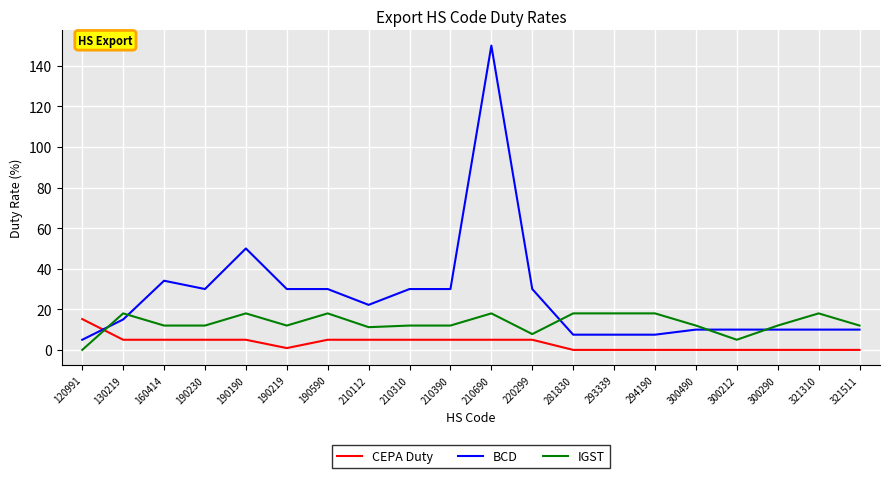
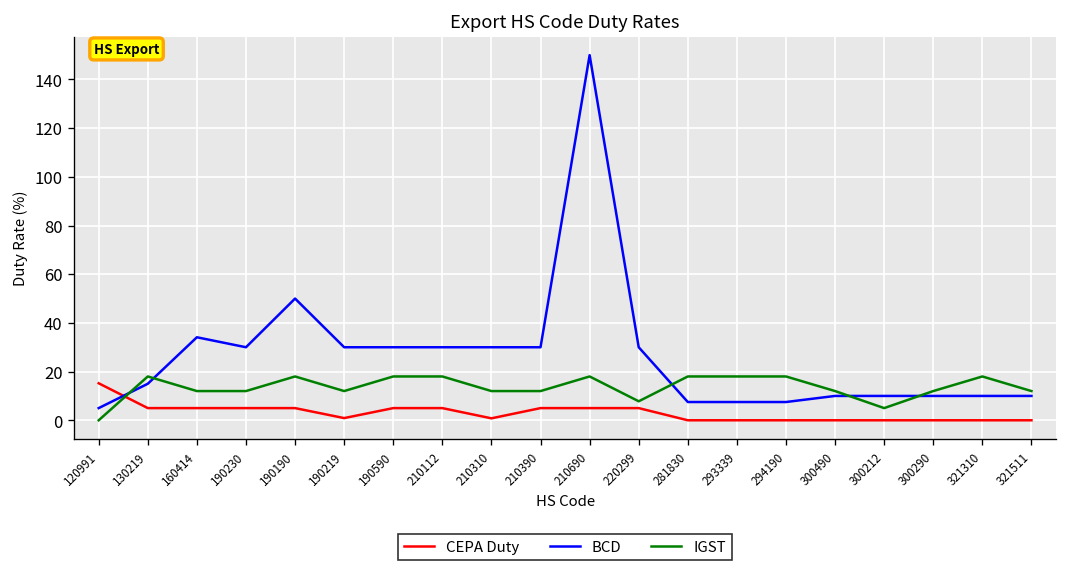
  {
    "CEPA Duty": {
      "120991": 15,
      "130219": 5,
      "160414": 5,
      "190230": 5,
      "190190": 5,
      "190219": 1,
      "190590": 5,
      "210112": 5,
-     "210310": 5,
+     "210310": 1,
      "210390": 5,
      "210690": 5,
      "220299": 5,
      "281830": 0,
      "293339": 0,
      "294190": 0,
      "300490": 0,
      "300212": 0,
      "300290": 0,
      "321310": 0,
      "321511": 0
    },
    "BCD": {
      "120991": 5,
      "130219": 15,
      "160414": 34,
      "190230": 30,
      "190190": 50,
      "190219": 30,
      "190590": 30,
-     "210112": 22,
+     "210112": 30,
      "210310": 30,
      "210390": 30,
      "210690": 150,
      "220299": 30,
      "281830": 8,
      "293339": 8,
      "294190": 8,
      "300490": 10,
      "300212": 10,
      "300290": 10,
      "321310": 10,
      "321511": 10
    },
    "IGST": {
      "120991": 0,
      "130219": 18,
      "160414": 12,
      "190230": 12,
      "190190": 18,
      "190219": 12,
      "190590": 18,
-     "210112": 11,
+     "210112": 18,
      "210310": 12,
      "210390": 12,
      "210690": 18,
      "220299": 8,
      "281830": 18,
      "293339": 18,
      "294190": 18,
      "300490": 12,
      "300212": 5,
      "300290": 12,
      "321310": 18,
      "321511": 12
    }
  }
